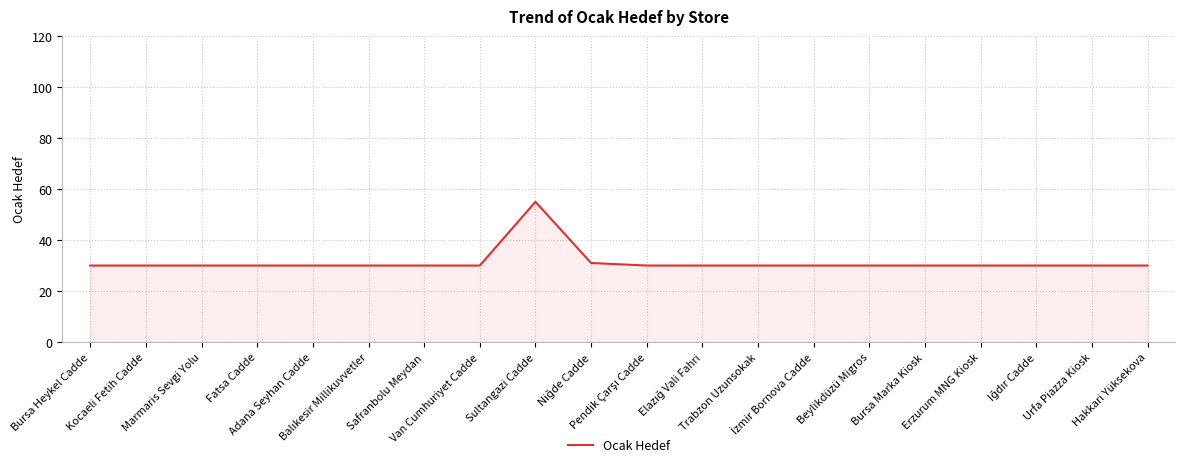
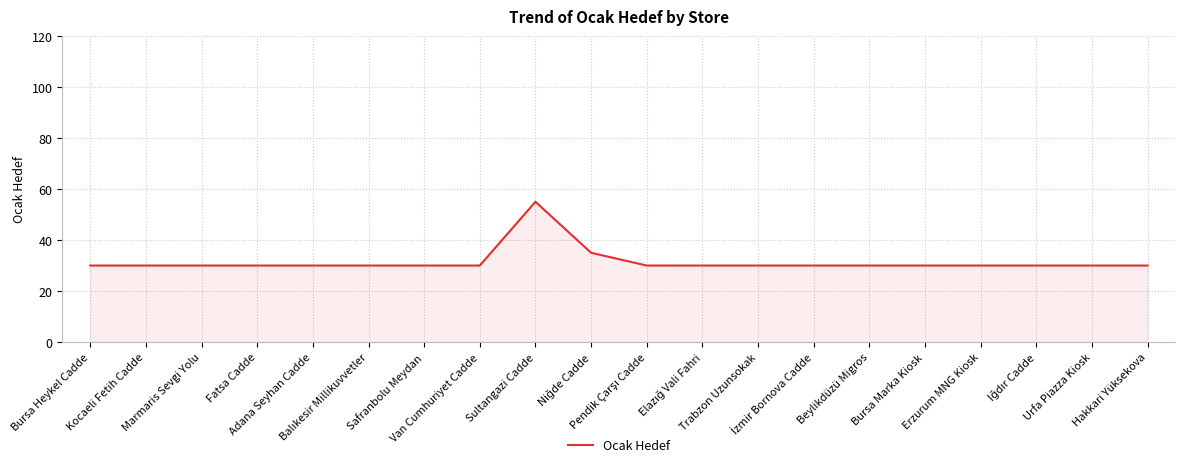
  {
    "Bursa Heykel Cadde": 30,
    "Kocaeli Fetih Cadde": 30,
    "Marmaris Sevgi Yolu": 30,
    "Fatsa Cadde": 30,
    "Adana Seyhan Cadde": 30,
    "Balıkesir Millikuvvetler": 30,
    "Safranbolu Meydan": 30,
    "Van Cumhuriyet Cadde": 30,
    "Sultangazi Cadde": 55,
-   "Niğde Cadde": 31,
+   "Niğde Cadde": 35,
    "Pendik Çarşı Cadde": 30,
    "Elazığ Vali Fahri": 30,
    "Trabzon Uzunsokak": 30,
    "İzmir Bornova Cadde": 30,
    "Beylikdüzü Migros": 30,
    "Bursa Marka Kiosk": 30,
    "Erzurum MNG Kiosk": 30,
    "Iğdır Cadde": 30,
    "Urfa Piazza Kiosk": 30,
    "Hakkari Yüksekova": 30
  }
